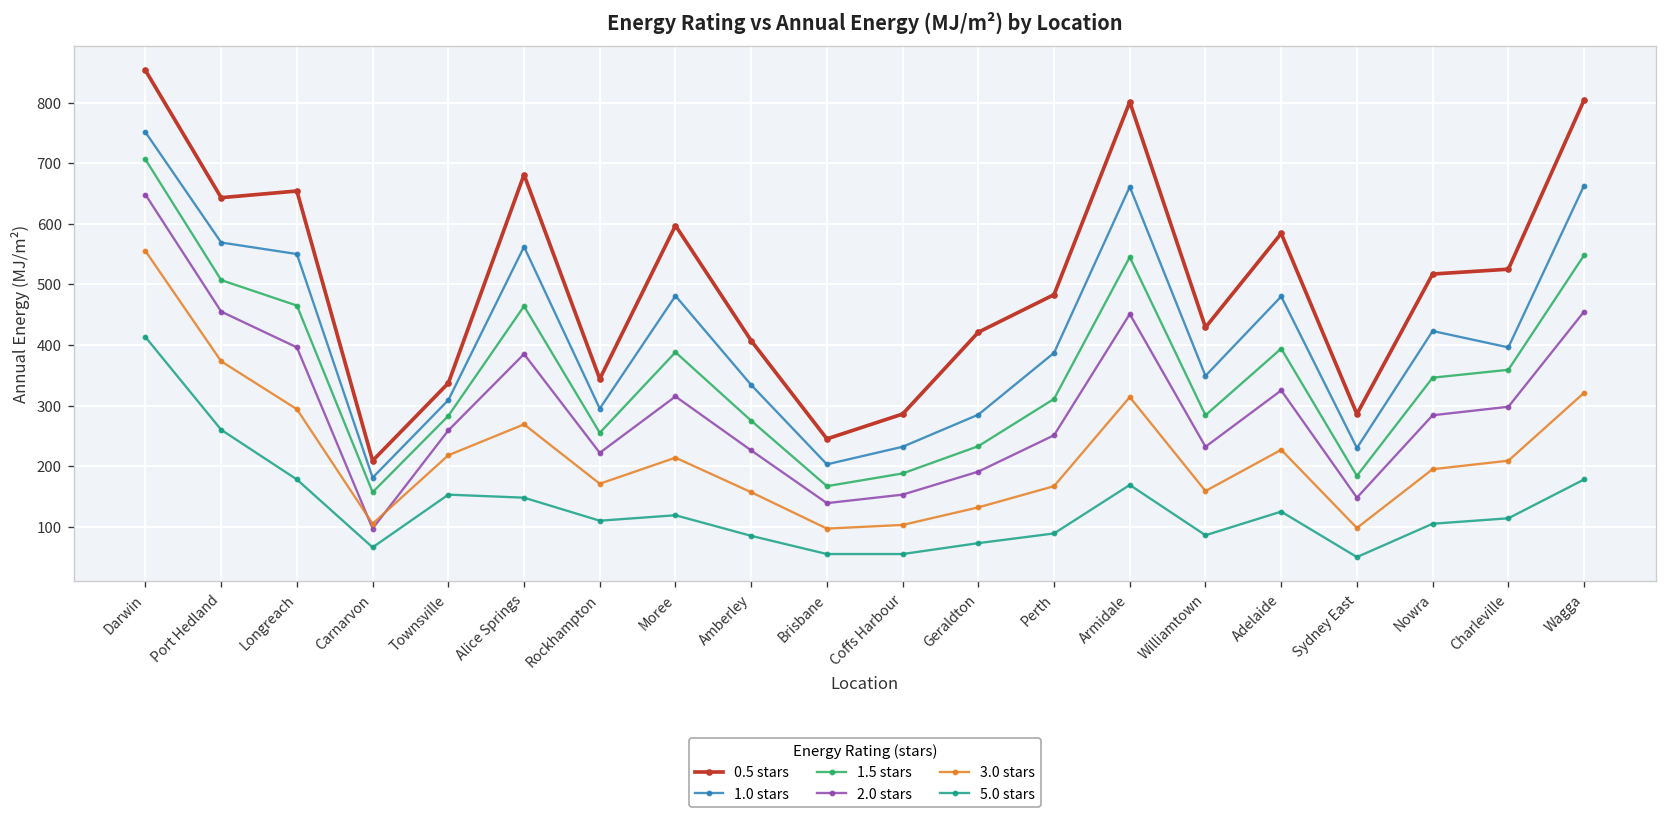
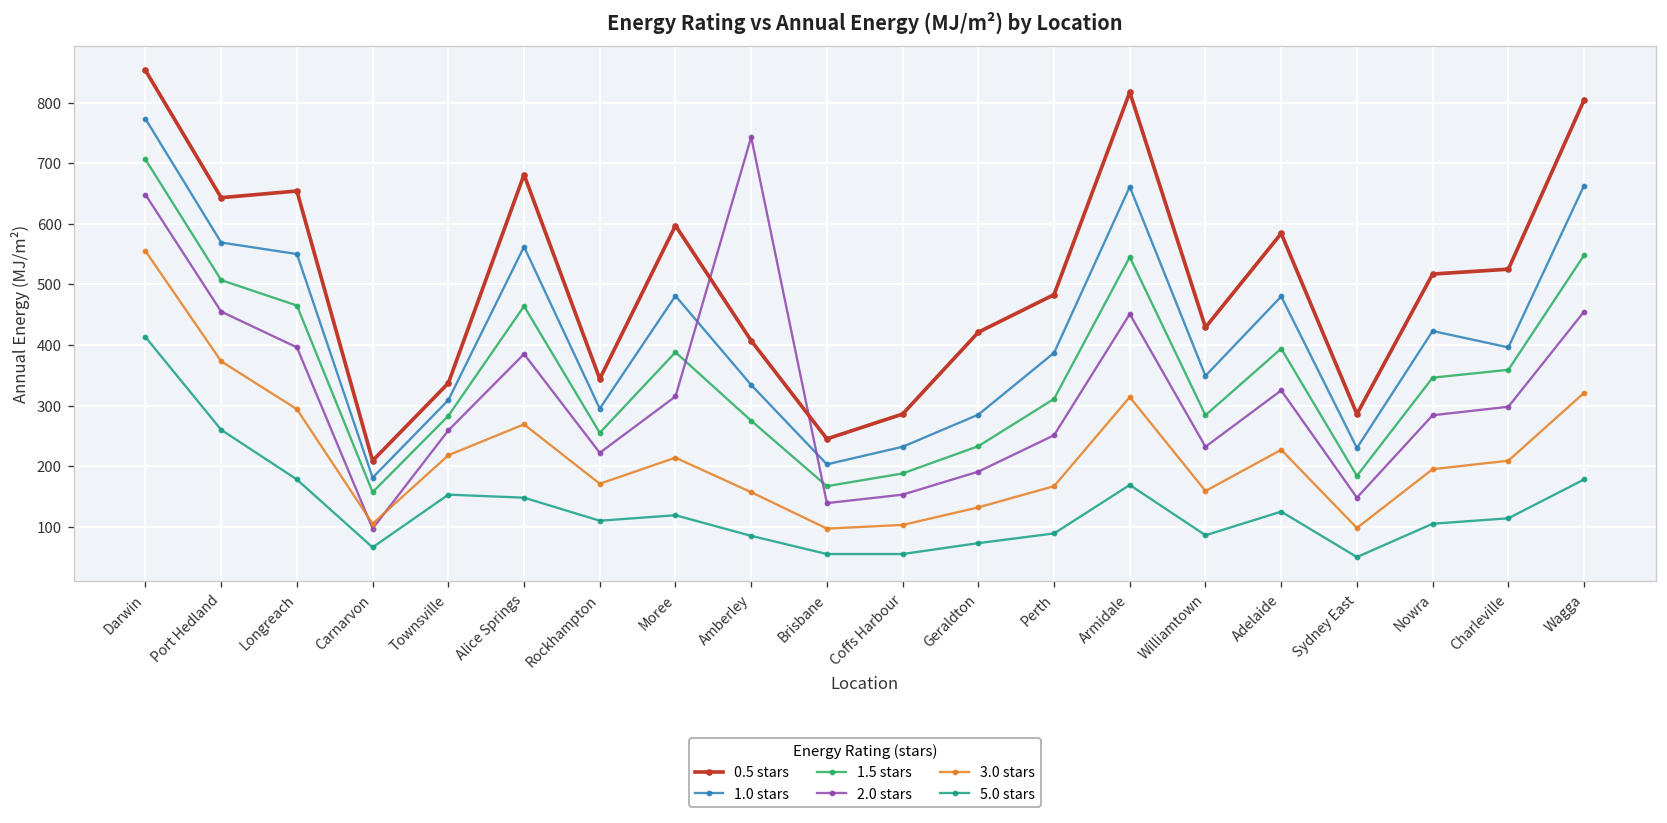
  {
    "0.5 stars": {
      "Darwin": 850,
      "Port Hedland": 640,
      "Longreach": 650,
      "Carnarvon": 210,
      "Townsville": 340,
      "Alice Springs": 680,
      "Rockhampton": 340,
      "Moree": 600,
      "Amberley": 410,
      "Brisbane": 250,
      "Coffs Harbour": 290,
      "Geraldton": 420,
      "Perth": 480,
-     "Armidale": 800,
+     "Armidale": 820,
      "Williamtown": 430,
      "Adelaide": 580,
      "Sydney East": 290,
      "Nowra": 520,
      "Charleville": 530,
      "Wagga": 800
    },
    "1.0 stars": {
-     "Darwin": 750,
+     "Darwin": 770,
      "Port Hedland": 570,
      "Longreach": 550,
      "Carnarvon": 180,
      "Townsville": 310,
      "Alice Springs": 560,
      "Rockhampton": 300,
      "Moree": 480,
      "Amberley": 330,
      "Brisbane": 200,
      "Coffs Harbour": 230,
      "Geraldton": 290,
      "Perth": 390,
      "Armidale": 660,
      "Williamtown": 350,
      "Adelaide": 480,
      "Sydney East": 230,
      "Nowra": 420,
      "Charleville": 400,
      "Wagga": 660
    },
    "2.0 stars": {
      "Darwin": 650,
      "Port Hedland": 460,
      "Longreach": 400,
      "Carnarvon": 100,
      "Townsville": 260,
      "Alice Springs": 390,
      "Rockhampton": 220,
      "Moree": 320,
-     "Amberley": 230,
+     "Amberley": 740,
      "Brisbane": 140,
      "Coffs Harbour": 150,
      "Geraldton": 190,
      "Perth": 250,
      "Armidale": 450,
      "Williamtown": 230,
      "Adelaide": 330,
      "Sydney East": 150,
      "Nowra": 280,
      "Charleville": 300,
      "Wagga": 460
    },
    "3.0 stars": {
      "Darwin": 560,
      "Port Hedland": 370,
      "Longreach": 290,
      "Carnarvon": 110,
      "Townsville": 220,
      "Alice Springs": 270,
      "Rockhampton": 170,
      "Moree": 210,
      "Amberley": 160,
      "Brisbane": 100,
      "Coffs Harbour": 100,
      "Geraldton": 130,
      "Perth": 170,
      "Armidale": 310,
      "Williamtown": 160,
      "Adelaide": 230,
      "Sydney East": 100,
      "Nowra": 200,
      "Charleville": 210,
      "Wagga": 320
    }
  }
